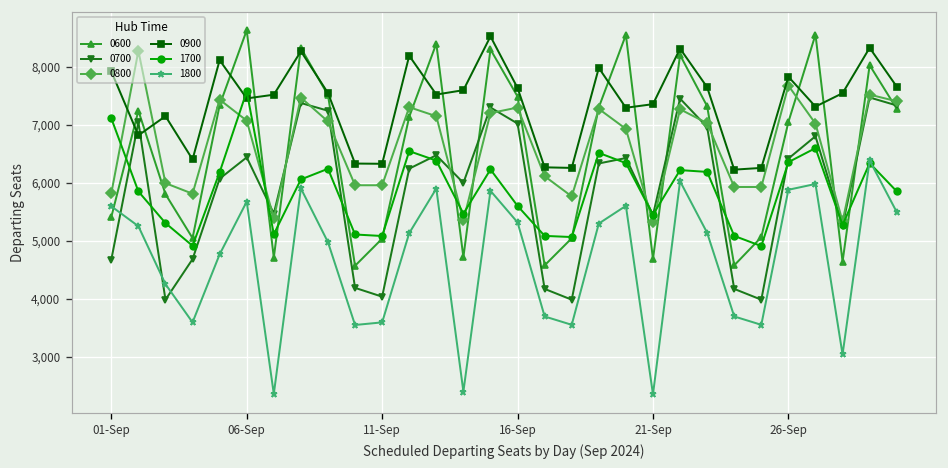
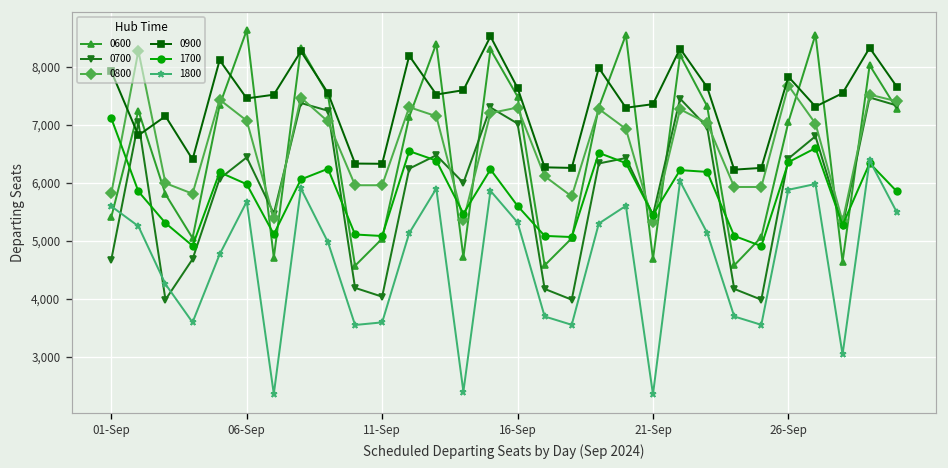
  {
    "1700": {
      "01-Sep": "7,100",
-     "06-Sep": "7,600",
+     "06-Sep": "6,000",
      "16-Sep": "5,600",
      "26-Sep": "6,400"
    }
  }
